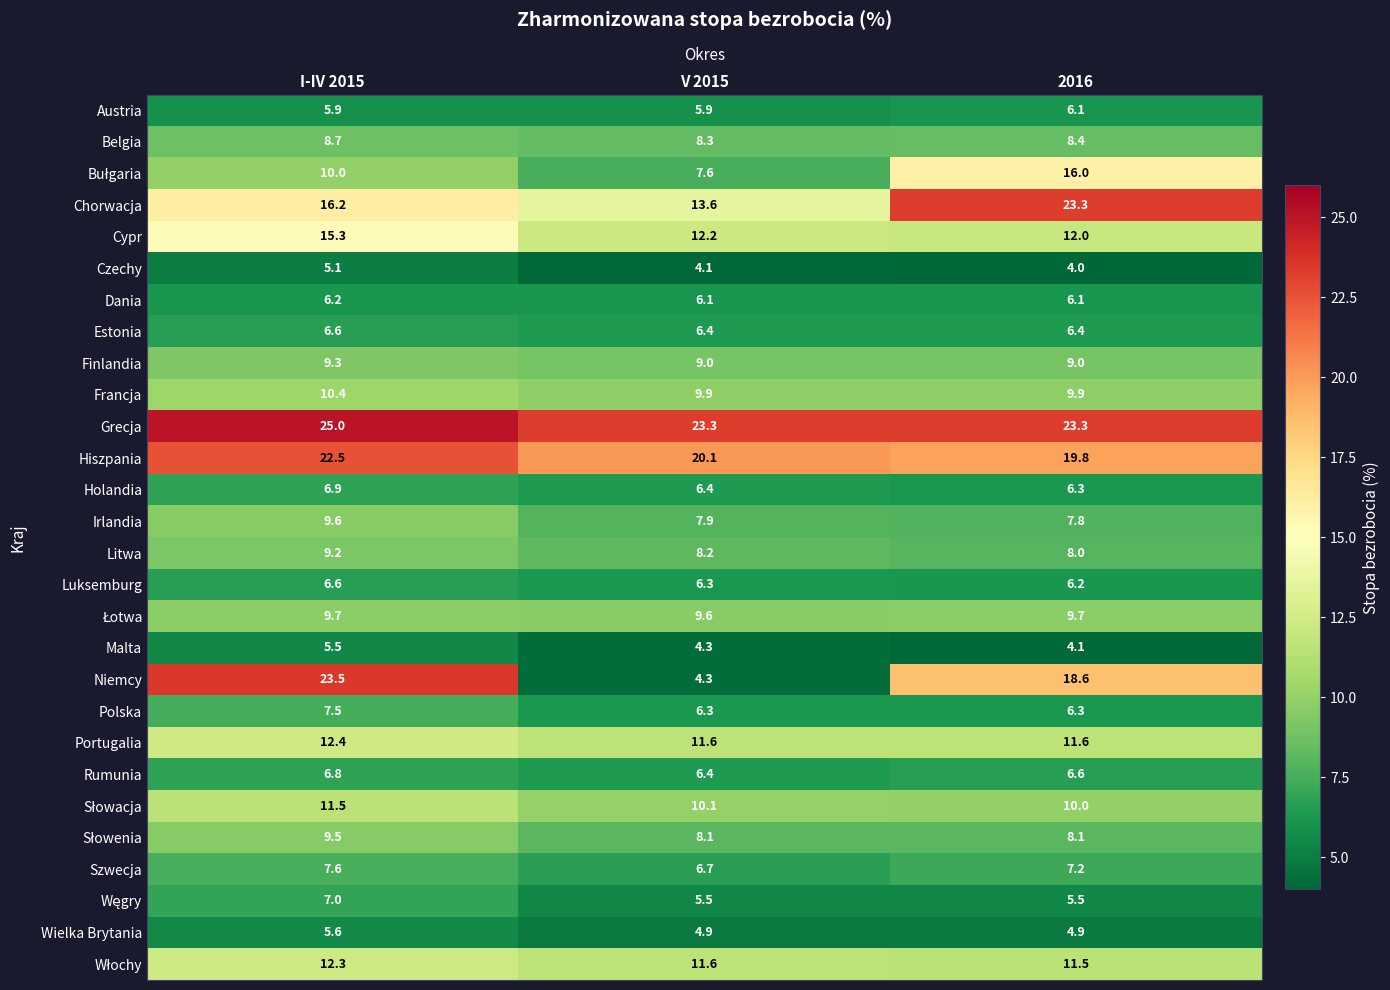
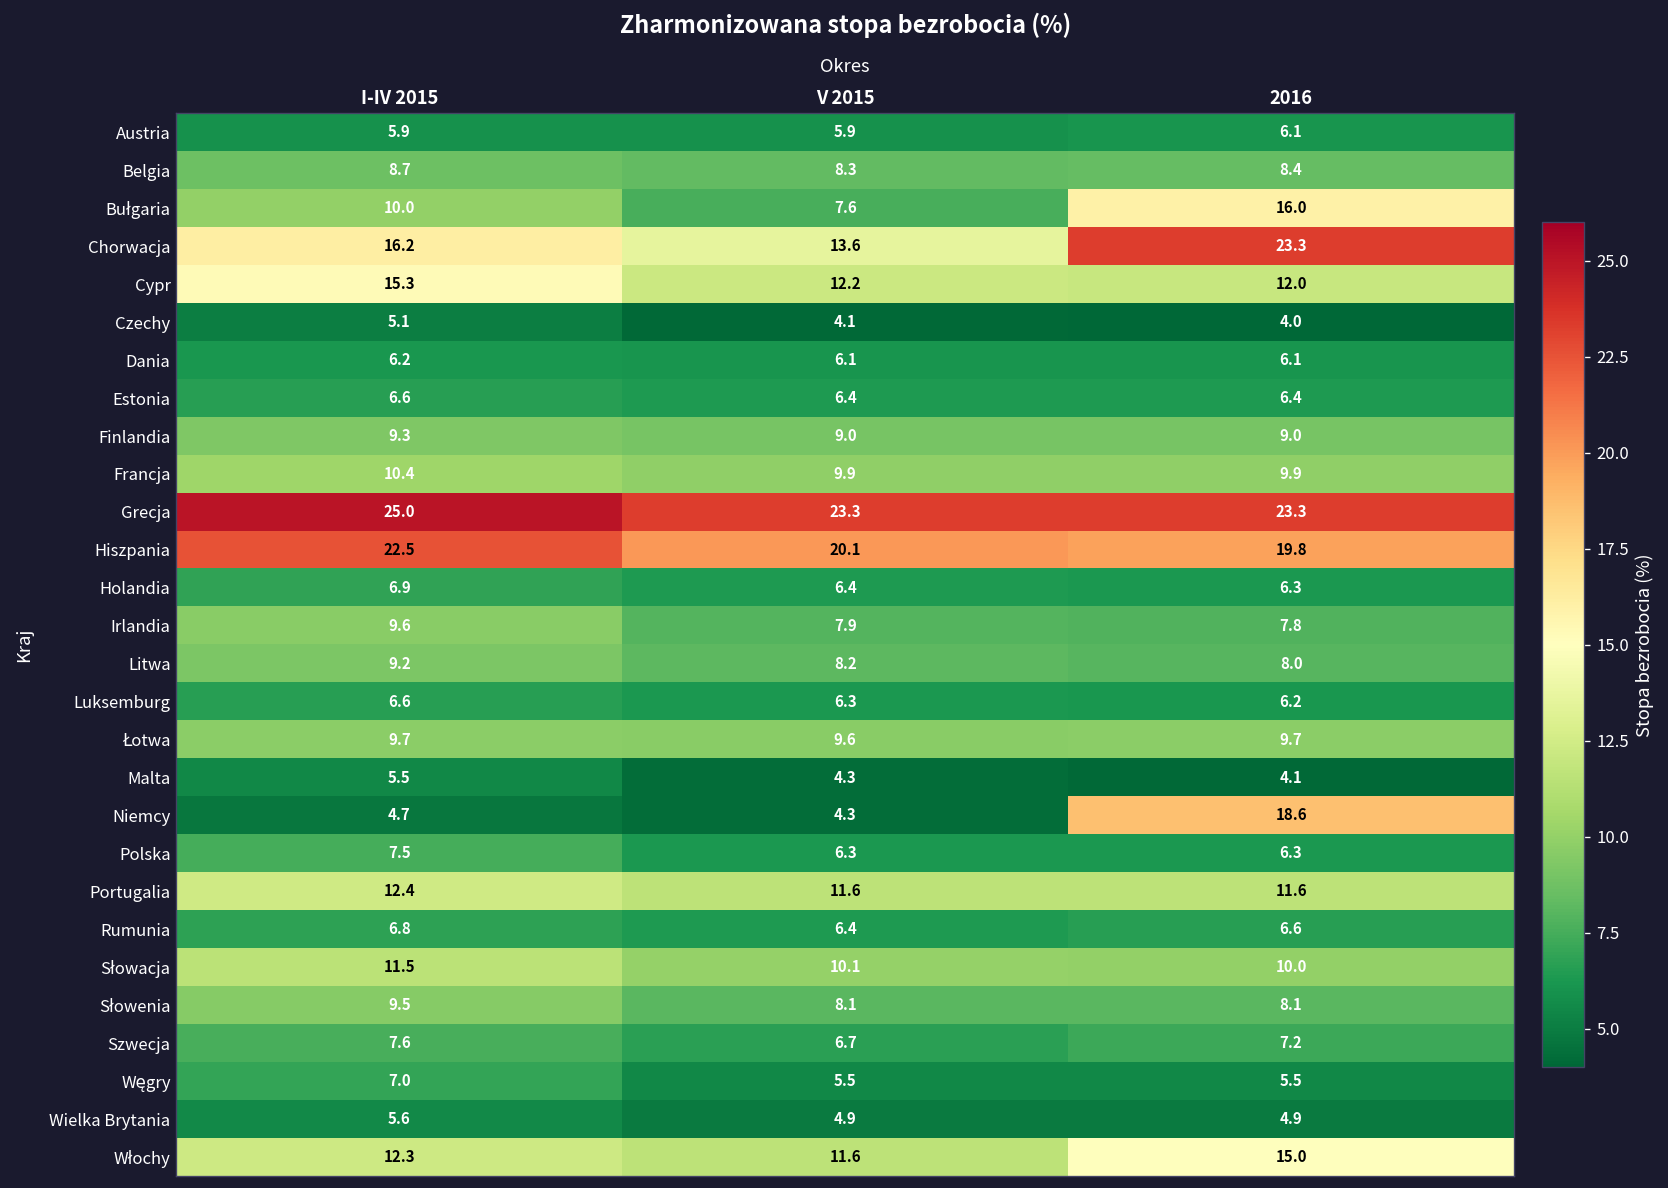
  {
    "Austria": {
      "I-IV 2015": 5.9,
      "V 2015": 5.9,
      "2016": 6.1
    },
    "Belgia": {
      "I-IV 2015": 8.7,
      "V 2015": 8.3,
      "2016": 8.4
    },
    "Bułgaria": {
      "I-IV 2015": 10.0,
      "V 2015": 7.6,
      "2016": 16.0
    },
    "Chorwacja": {
      "I-IV 2015": 16.2,
      "V 2015": 13.6,
      "2016": 23.3
    },
    "Cypr": {
      "I-IV 2015": 15.3,
      "V 2015": 12.2,
      "2016": 12.0
    },
    "Czechy": {
      "I-IV 2015": 5.1,
      "V 2015": 4.1,
      "2016": 4.0
    },
    "Dania": {
      "I-IV 2015": 6.2,
      "V 2015": 6.1,
      "2016": 6.1
    },
    "Estonia": {
      "I-IV 2015": 6.6,
      "V 2015": 6.4,
      "2016": 6.4
    },
    "Finlandia": {
      "I-IV 2015": 9.3,
      "V 2015": 9.0,
      "2016": 9.0
    },
    "Francja": {
      "I-IV 2015": 10.4,
      "V 2015": 9.9,
      "2016": 9.9
    },
    "Grecja": {
      "I-IV 2015": 25.0,
      "V 2015": 23.3,
      "2016": 23.3
    },
    "Hiszpania": {
      "I-IV 2015": 22.5,
      "V 2015": 20.1,
      "2016": 19.8
    },
    "Holandia": {
      "I-IV 2015": 6.9,
      "V 2015": 6.4,
      "2016": 6.3
    },
    "Irlandia": {
      "I-IV 2015": 9.6,
      "V 2015": 7.9,
      "2016": 7.8
    },
    "Litwa": {
      "I-IV 2015": 9.2,
      "V 2015": 8.2,
      "2016": 8.0
    },
    "Luksemburg": {
      "I-IV 2015": 6.6,
      "V 2015": 6.3,
      "2016": 6.2
    },
    "Łotwa": {
      "I-IV 2015": 9.7,
      "V 2015": 9.6,
      "2016": 9.7
    },
    "Malta": {
      "I-IV 2015": 5.5,
      "V 2015": 4.3,
      "2016": 4.1
    },
    "Niemcy": {
-     "I-IV 2015": 23.5,
+     "I-IV 2015": 4.7,
      "V 2015": 4.3,
      "2016": 18.6
    },
    "Polska": {
      "I-IV 2015": 7.5,
      "V 2015": 6.3,
      "2016": 6.3
    },
    "Portugalia": {
      "I-IV 2015": 12.4,
      "V 2015": 11.6,
      "2016": 11.6
    },
    "Rumunia": {
      "I-IV 2015": 6.8,
      "V 2015": 6.4,
      "2016": 6.6
    },
    "Słowacja": {
      "I-IV 2015": 11.5,
      "V 2015": 10.1,
      "2016": 10.0
    },
    "Słowenia": {
      "I-IV 2015": 9.5,
      "V 2015": 8.1,
      "2016": 8.1
    },
    "Szwecja": {
      "I-IV 2015": 7.6,
      "V 2015": 6.7,
      "2016": 7.2
    },
    "Węgry": {
      "I-IV 2015": 7.0,
      "V 2015": 5.5,
      "2016": 5.5
    },
    "Wielka Brytania": {
      "I-IV 2015": 5.6,
      "V 2015": 4.9,
      "2016": 4.9
    },
    "Włochy": {
      "I-IV 2015": 12.3,
      "V 2015": 11.6,
-     "2016": 11.5
+     "2016": 15.0
    }
  }
